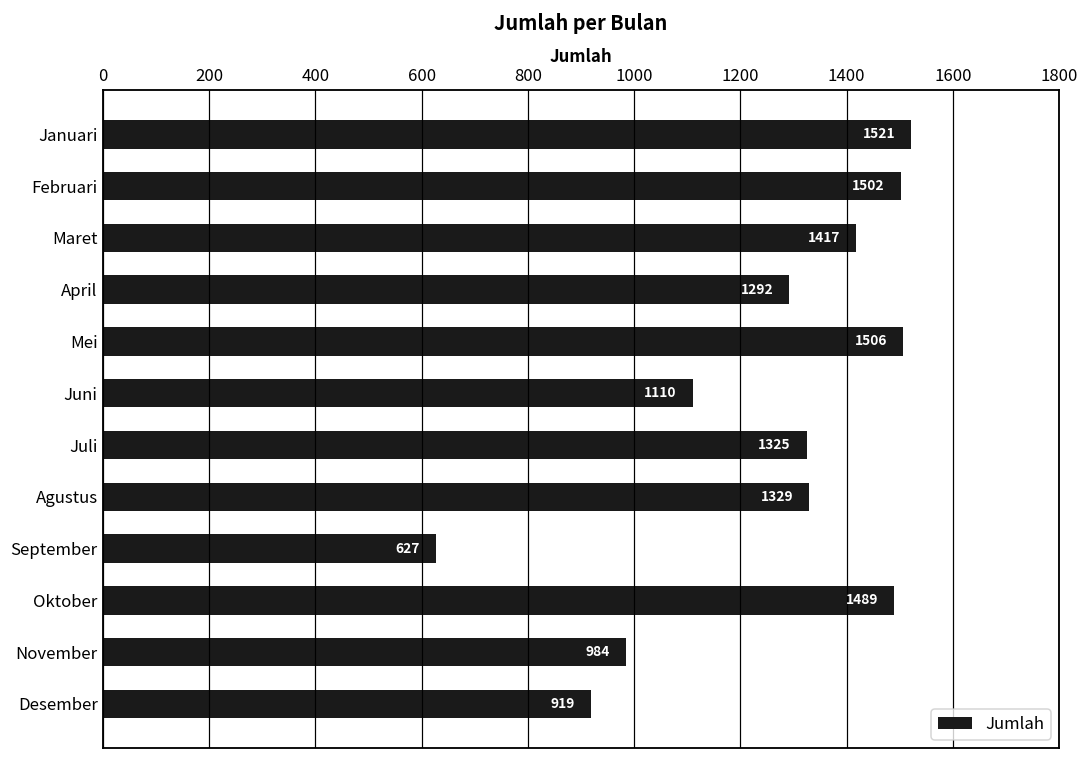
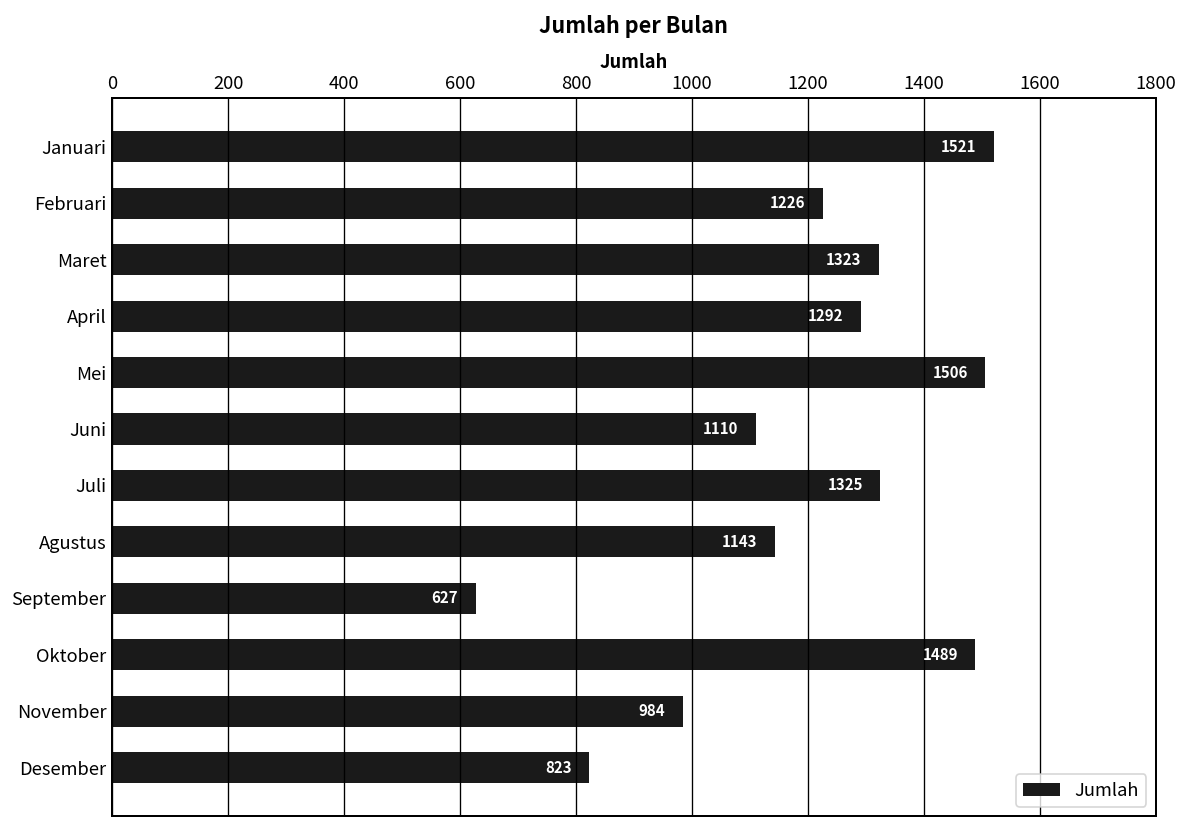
  {
    "Januari": 1521,
-   "Februari": 1502,
-   "Maret": 1417,
+   "Februari": 1226,
+   "Maret": 1323,
    "April": 1292,
    "Mei": 1506,
    "Juni": 1110,
    "Juli": 1325,
-   "Agustus": 1329,
+   "Agustus": 1143,
    "September": 627,
    "Oktober": 1489,
    "November": 984,
-   "Desember": 919
+   "Desember": 823
  }
